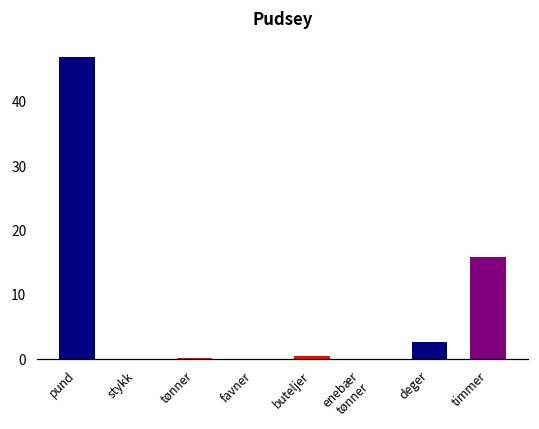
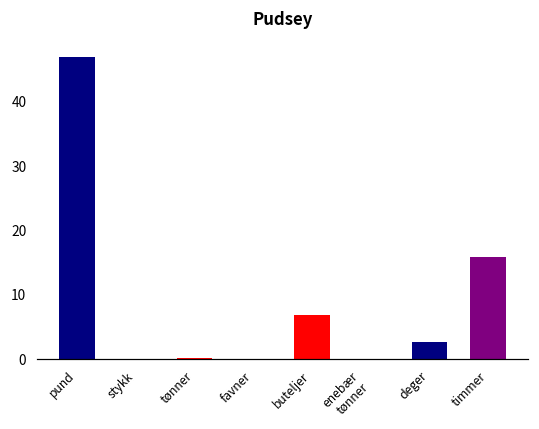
  {
    "pund": 47,
-   "buteljer": 1,
+   "buteljer": 7,
    "deger": 3,
    "timmer": 16
  }
